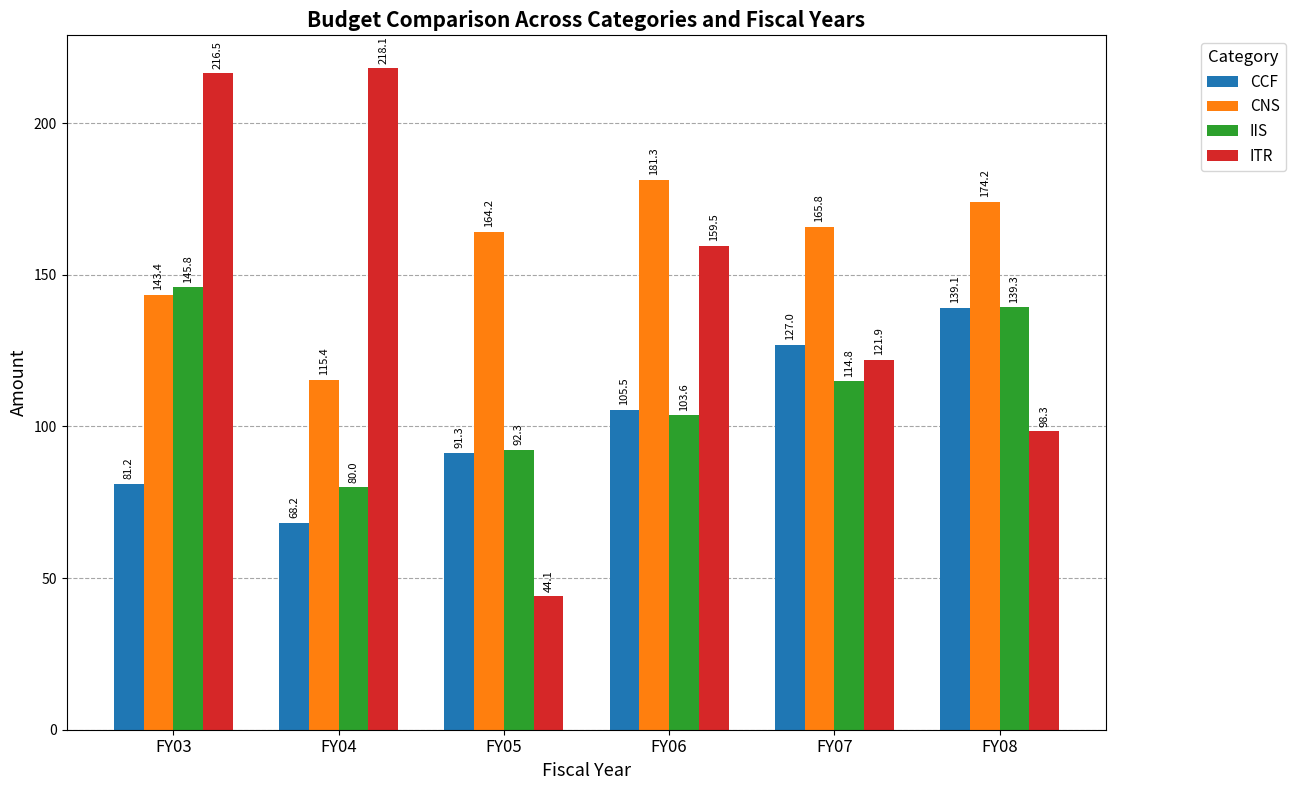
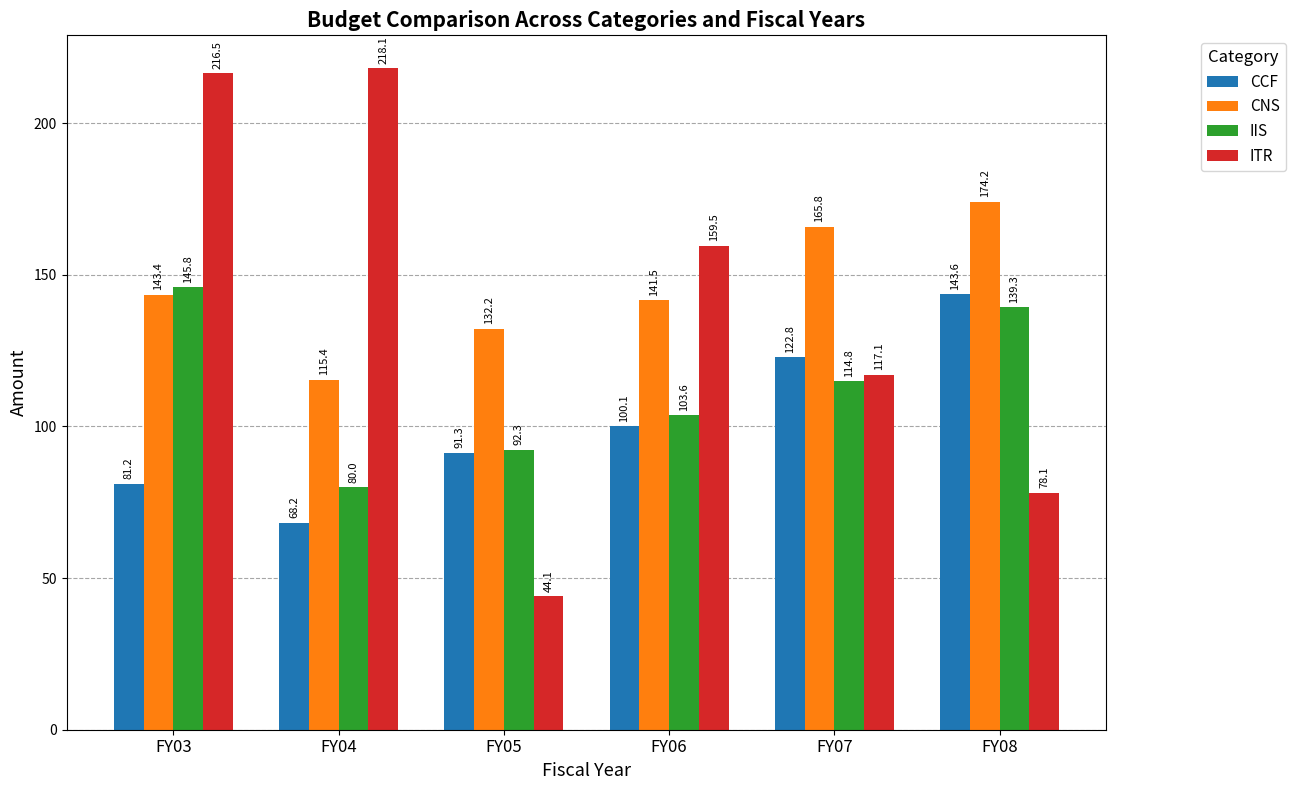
  {
    "CCF": {
      "FY03": 81.2,
      "FY04": 68.2,
      "FY05": 91.3,
-     "FY06": 105.5,
-     "FY07": 127.0,
-     "FY08": 139.1
+     "FY06": 100.1,
+     "FY07": 122.8,
+     "FY08": 143.6
    },
    "CNS": {
      "FY03": 143.4,
      "FY04": 115.4,
-     "FY05": 164.2,
-     "FY06": 181.3,
+     "FY05": 132.2,
+     "FY06": 141.5,
      "FY07": 165.8,
      "FY08": 174.2
    },
    "IIS": {
      "FY03": 145.8,
      "FY04": 80.0,
      "FY05": 92.3,
      "FY06": 103.6,
      "FY07": 114.8,
      "FY08": 139.3
    },
    "ITR": {
      "FY03": 216.5,
      "FY04": 218.1,
      "FY05": 44.1,
      "FY06": 159.5,
-     "FY07": 121.9,
-     "FY08": 98.3
+     "FY07": 117.1,
+     "FY08": 78.1
    }
  }
